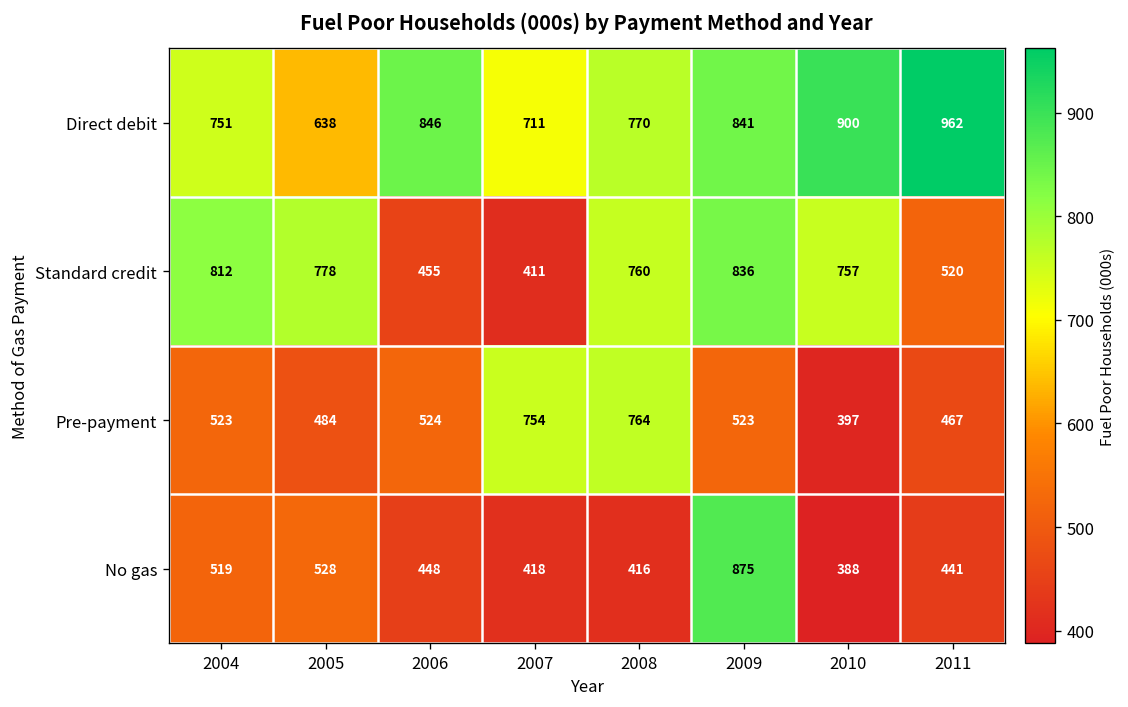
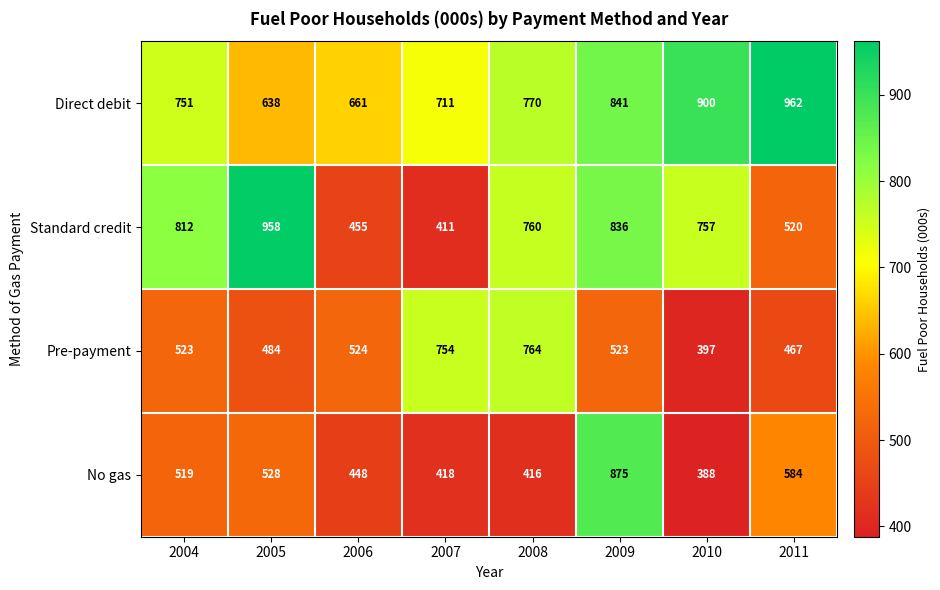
  {
    "Direct debit": {
      "2004": 751,
      "2005": 638,
-     "2006": 846,
+     "2006": 661,
      "2007": 711,
      "2008": 770,
      "2009": 841,
      "2010": 900,
      "2011": 962
    },
    "Standard credit": {
      "2004": 812,
-     "2005": 778,
+     "2005": 958,
      "2006": 455,
      "2007": 411,
      "2008": 760,
      "2009": 836,
      "2010": 757,
      "2011": 520
    },
    "Pre-payment": {
      "2004": 523,
      "2005": 484,
      "2006": 524,
      "2007": 754,
      "2008": 764,
      "2009": 523,
      "2010": 397,
      "2011": 467
    },
    "No gas": {
      "2004": 519,
      "2005": 528,
      "2006": 448,
      "2007": 418,
      "2008": 416,
      "2009": 875,
      "2010": 388,
-     "2011": 441
+     "2011": 584
    }
  }
